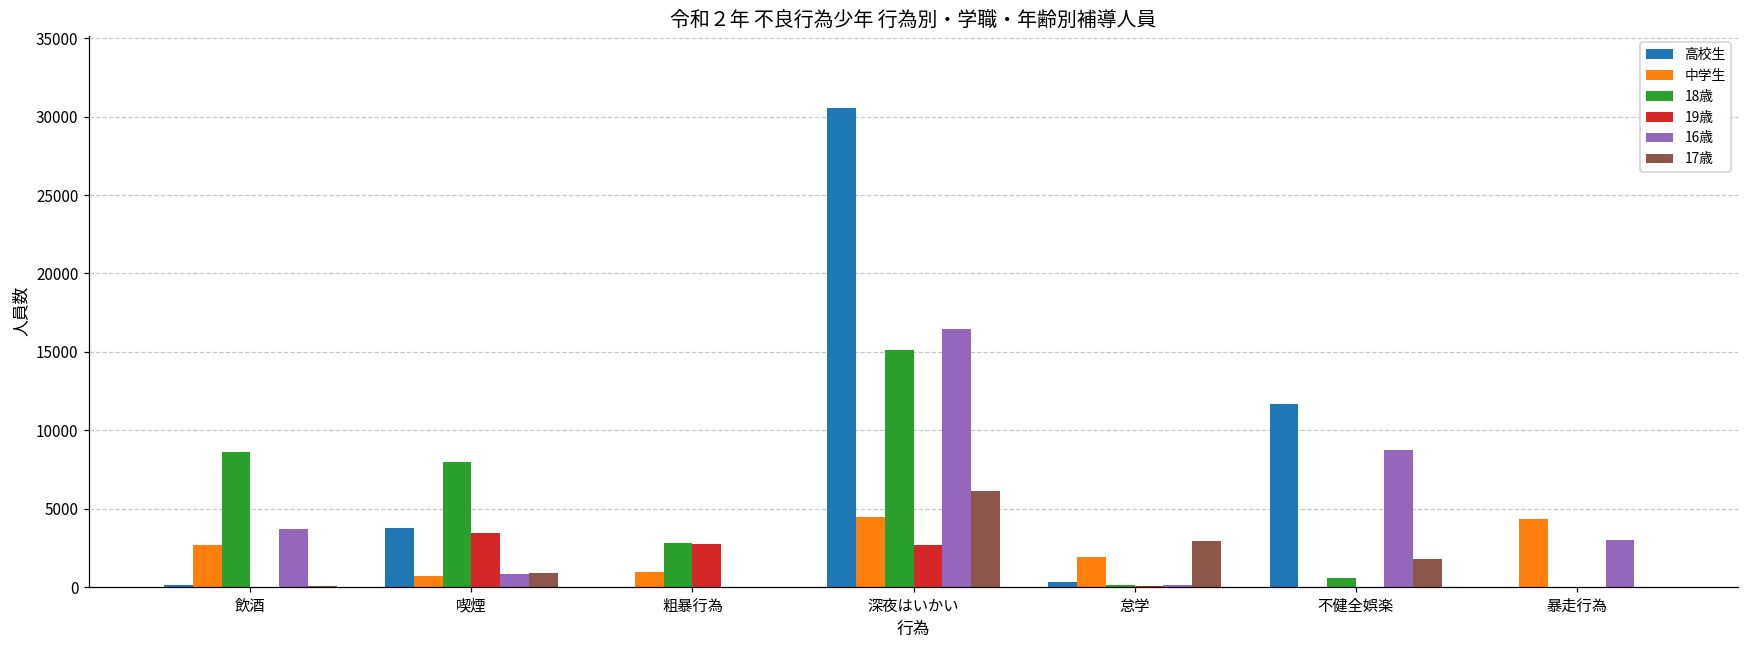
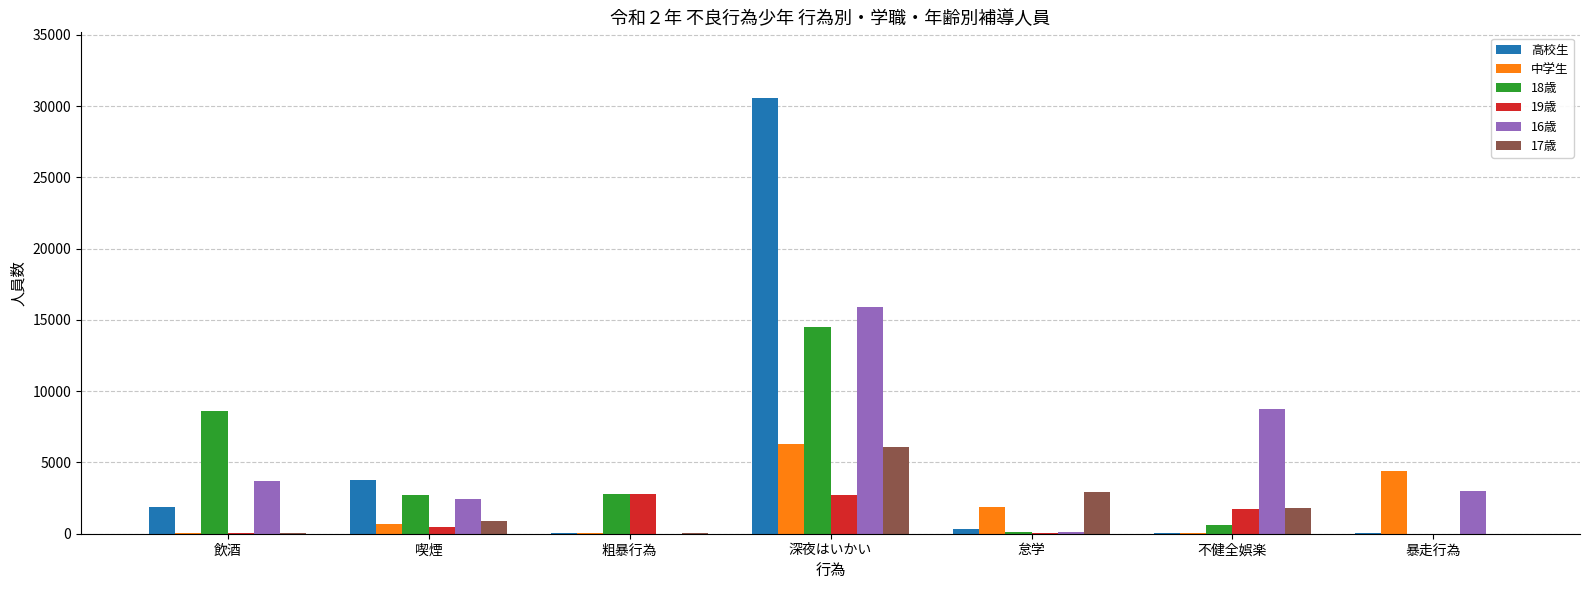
  {
    "高校生": {
-     "飲酒": 100,
+     "飲酒": 1900,
      "喫煙": 3800,
      "深夜はいかい": 30600,
      "怠学": 300,
-     "不健全娯楽": 11600
+     "不健全娯楽": 0
    },
    "中学生": {
-     "飲酒": 2700,
+     "飲酒": 0,
      "喫煙": 700,
-     "粗暴行為": 1000,
-     "深夜はいかい": 4500,
+     "粗暴行為": 0,
+     "深夜はいかい": 6300,
      "怠学": 1900,
      "暴走行為": 4400
    },
    "18歳": {
      "飲酒": 8600,
-     "喫煙": 8000,
+     "喫煙": 2700,
      "粗暴行為": 2800,
-     "深夜はいかい": 15100,
+     "深夜はいかい": 14500,
      "不健全娯楽": 600
    },
    "19歳": {
-     "喫煙": 3500,
+     "喫煙": 500,
      "粗暴行為": 2800,
      "深夜はいかい": 2700,
-     "不健全娯楽": 0
+     "不健全娯楽": 1700
    },
    "16歳": {
      "飲酒": 3700,
-     "喫煙": 800,
-     "深夜はいかい": 16500,
+     "喫煙": 2400,
+     "深夜はいかい": 15900,
      "不健全娯楽": 8700,
      "暴走行為": 3000
    },
    "17歳": {
      "喫煙": 900,
      "深夜はいかい": 6100,
      "怠学": 2900,
      "不健全娯楽": 1800
    }
  }
